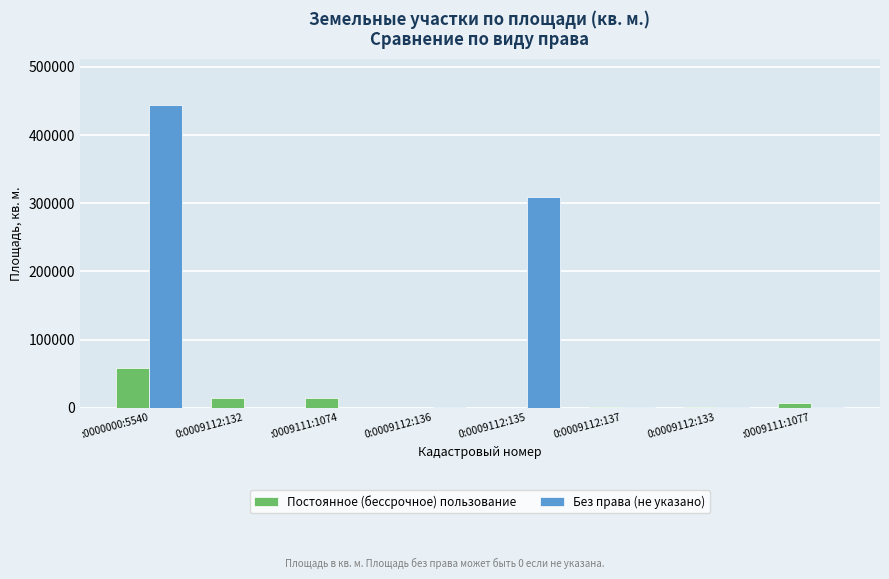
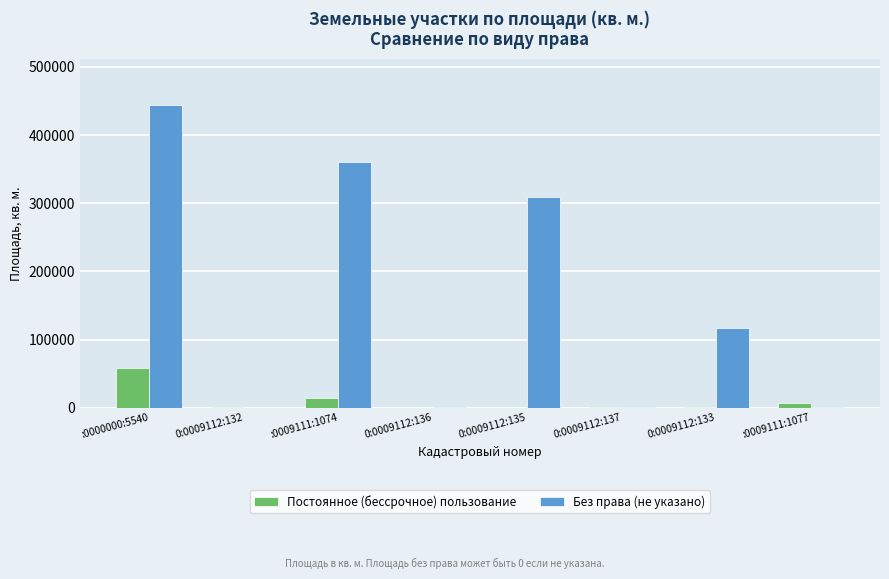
  {
    "Постоянное (бессрочное) пользование": {
      ":0000000:5540": 60000,
-     "0:0009112:132": 10000,
+     "0:0009112:132": 0,
      ":0009111:1074": 10000,
      ":0009111:1077": 10000
    },
    "Без права (не указано)": {
      ":0000000:5540": 440000,
      "0:0009112:132": 0,
-     ":0009111:1074": 0,
+     ":0009111:1074": 360000,
      "0:0009112:135": 310000,
-     "0:0009112:133": 0
+     "0:0009112:133": 120000
    }
  }
